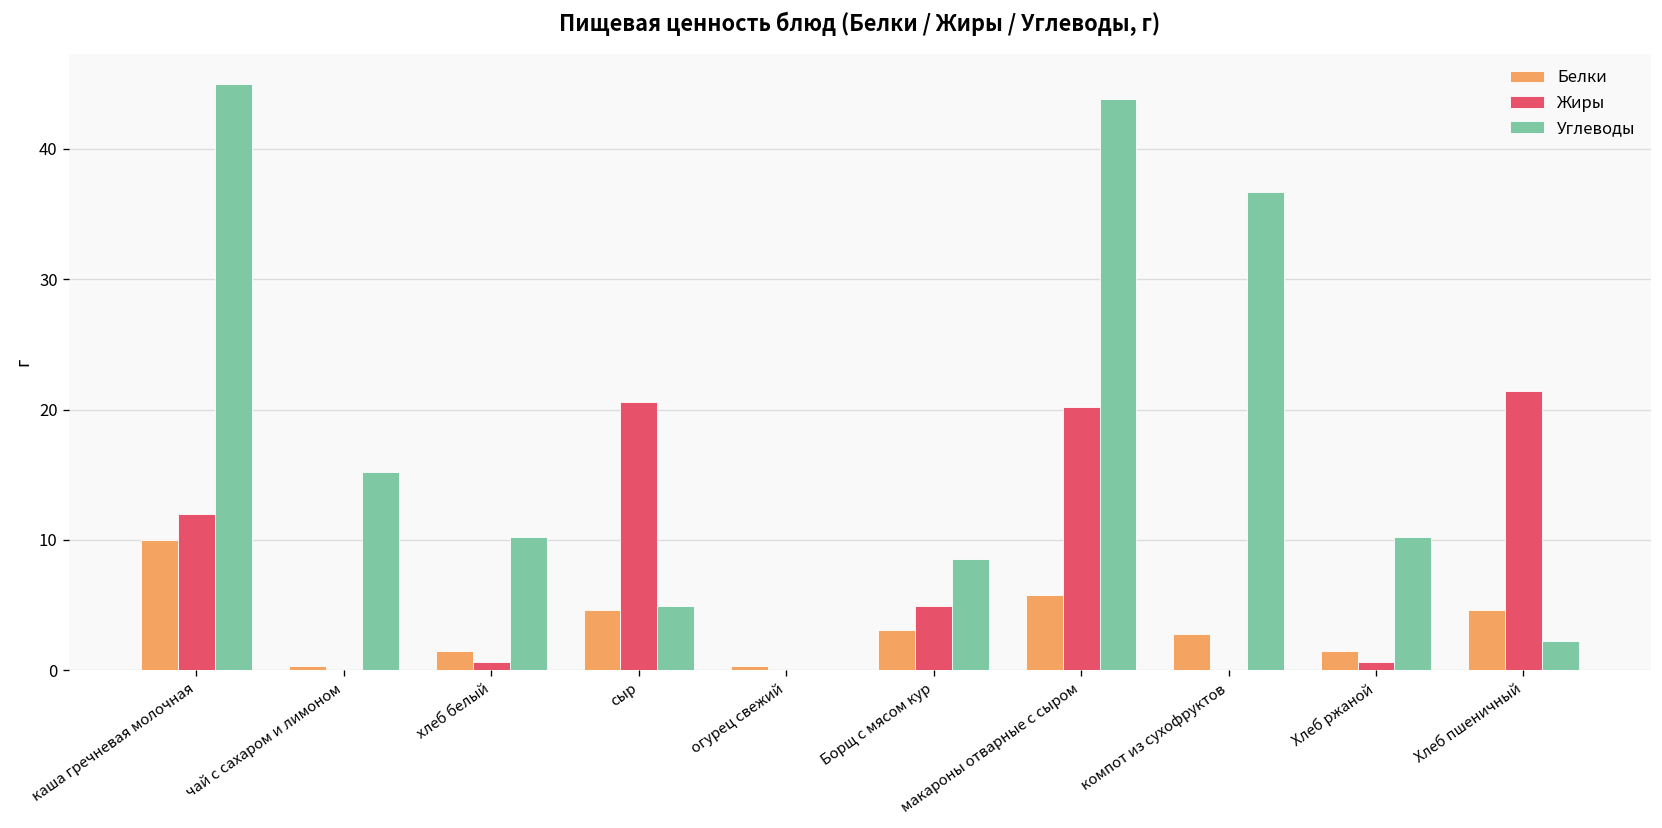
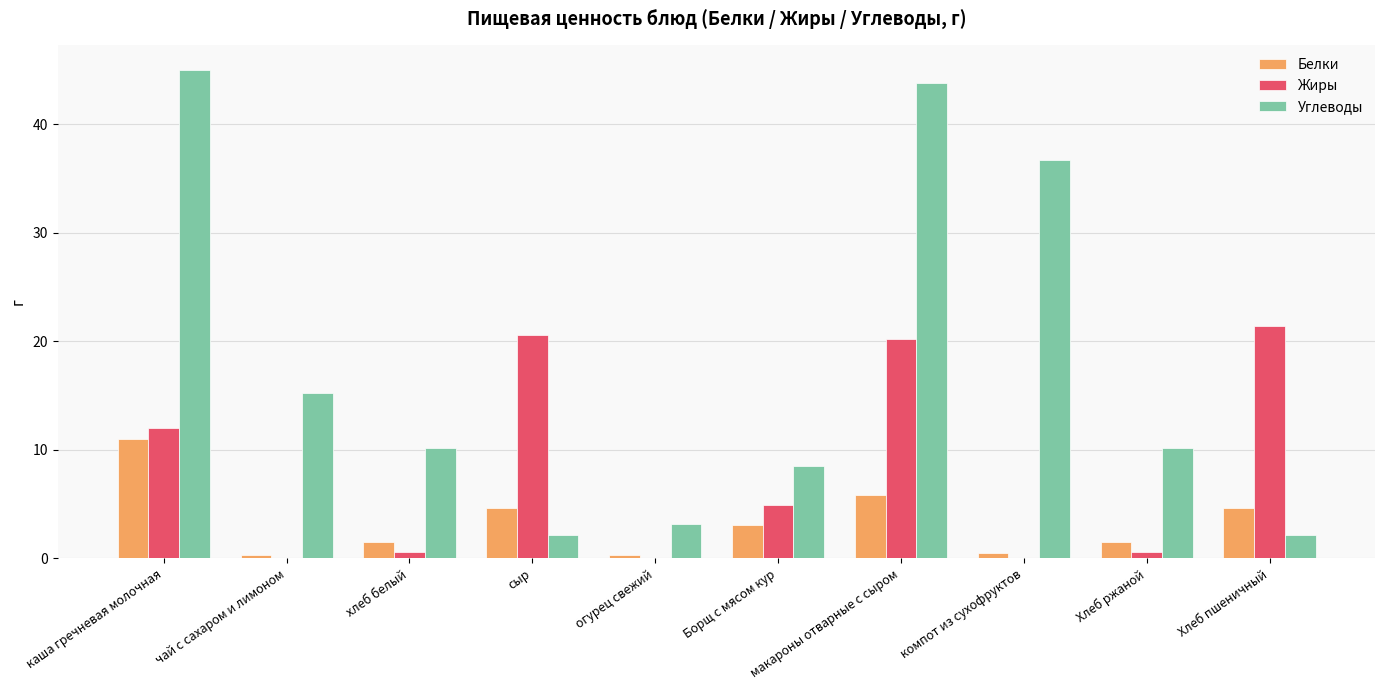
  {
    "Белки": {
-     "каша гречневая молочная": 10,
+     "каша гречневая молочная": 11,
      "чай с сахаром и лимоном": 0.3,
      "хлеб белый": 1.5,
      "сыр": 4.6,
      "огурец свежий": 0.3,
      "Борщ с мясом кур": 3.1,
      "макароны отварные с сыром": 5.8,
-     "компот из сухофруктов": 2.8,
+     "компот из сухофруктов": 0.5,
      "Хлеб ржаной": 1.5,
      "Хлеб пшеничный": 4.6
    },
    "Жиры": {
      "каша гречневая молочная": 12.0,
      "чай с сахаром и лимоном": 0.0,
      "хлеб белый": 0.6,
      "сыр": 20.6,
      "Борщ с мясом кур": 4.9,
      "макароны отварные с сыром": 20.2,
      "компот из сухофруктов": 0.0,
      "Хлеб ржаной": 0.6,
      "Хлеб пшеничный": 21.4
    },
    "Углеводы": {
      "каша гречневая молочная": 45.0,
      "чай с сахаром и лимоном": 15.2,
      "хлеб белый": 10.2,
-     "сыр": 4.9,
-     "огурец свежий": 0.0,
+     "сыр": 2.2,
+     "огурец свежий": 3.2,
      "Борщ с мясом кур": 8.5,
      "макароны отварные с сыром": 43.8,
      "компот из сухофруктов": 36.7,
      "Хлеб ржаной": 10.2,
      "Хлеб пшеничный": 2.2
    }
  }
